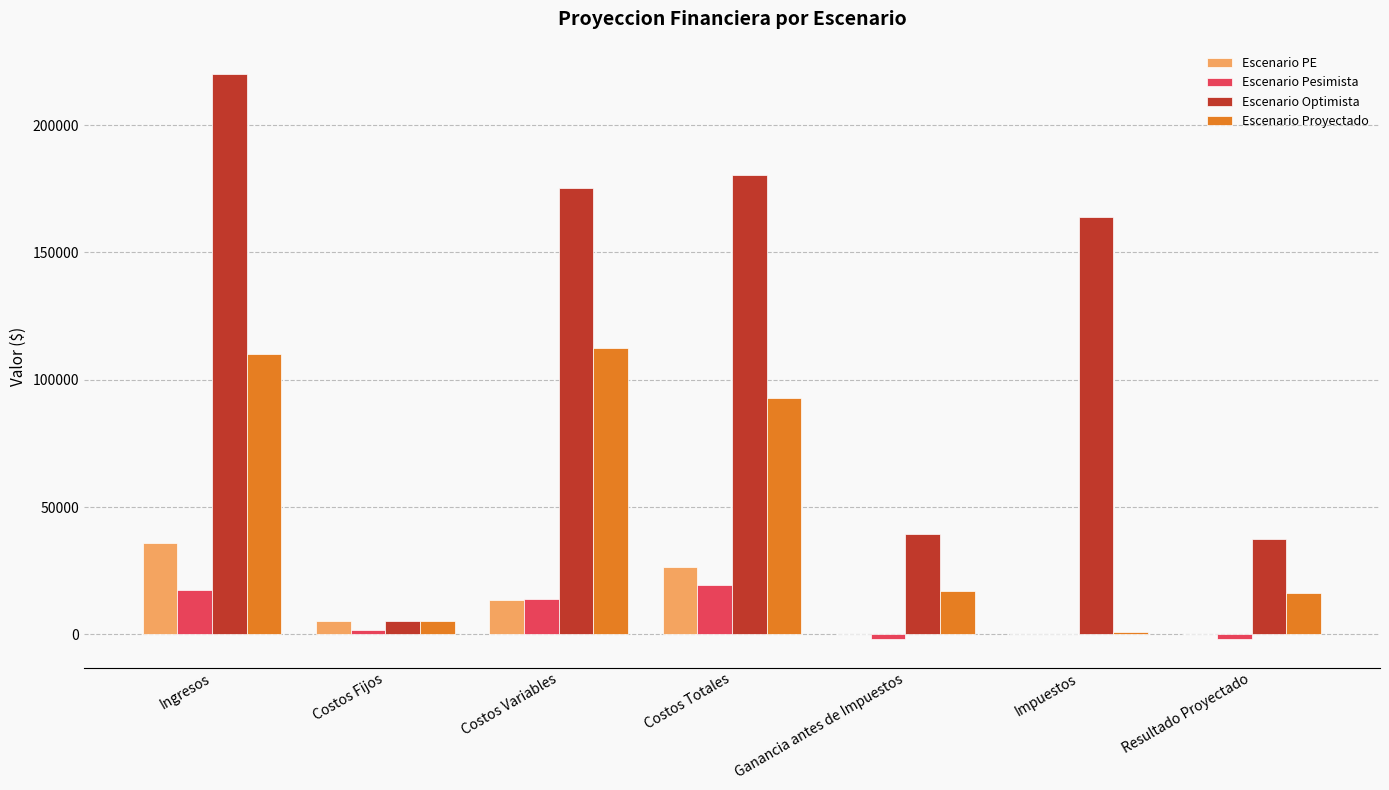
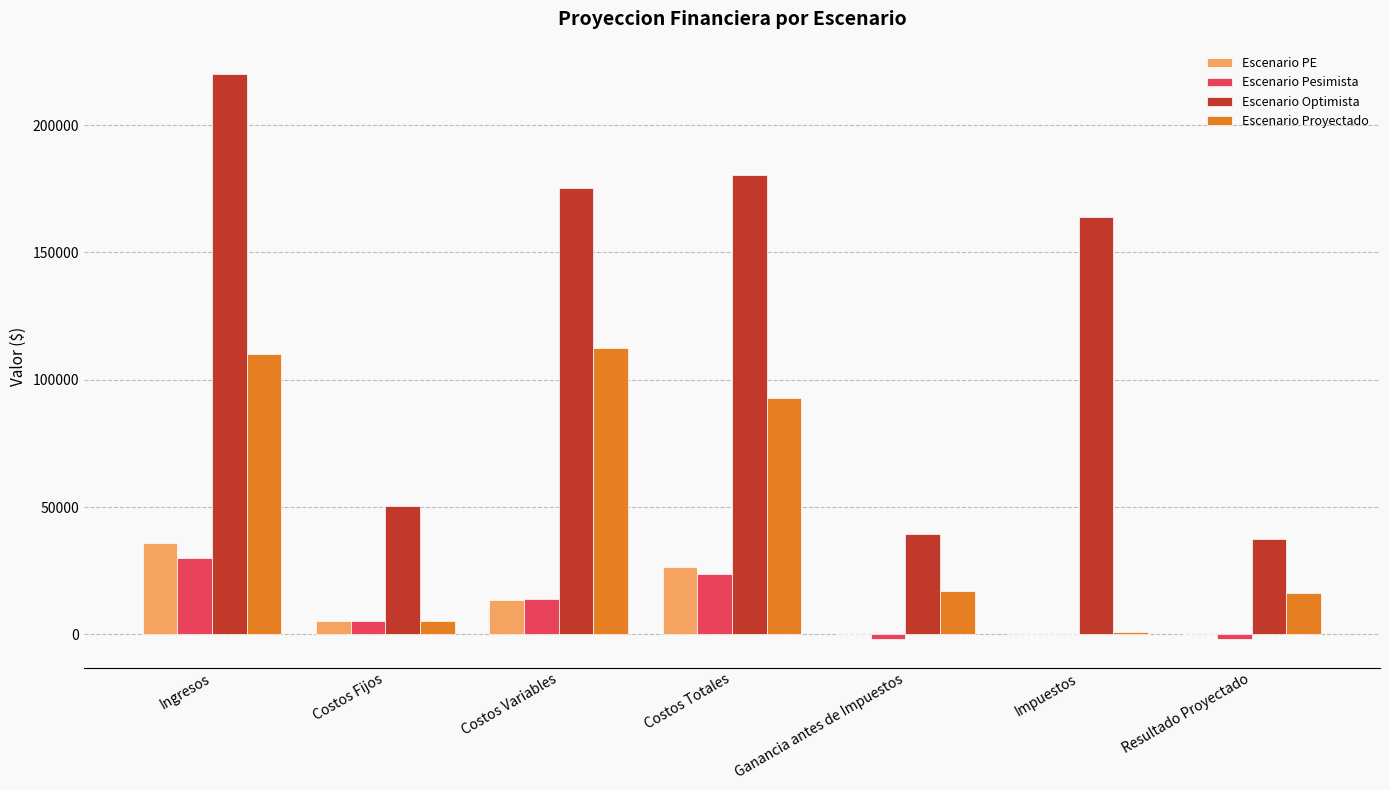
  {
    "Escenario PE": {
      "Ingresos": 36000,
      "Costos Fijos": 5000,
      "Costos Variables": 13000,
      "Costos Totales": 27000,
      "Ganancia antes de Impuestos": 0,
      "Impuestos": 0,
      "Resultado Proyectado": 0
    },
    "Escenario Pesimista": {
-     "Ingresos": 18000,
-     "Costos Fijos": 2000,
+     "Ingresos": 30000,
+     "Costos Fijos": 5000,
      "Costos Variables": 14000,
-     "Costos Totales": 19000,
+     "Costos Totales": 24000,
      "Ganancia antes de Impuestos": -2000,
      "Impuestos": 0,
      "Resultado Proyectado": -2000
    },
    "Escenario Optimista": {
      "Ingresos": 220000,
-     "Costos Fijos": 5000,
+     "Costos Fijos": 51000,
      "Costos Variables": 175000,
      "Costos Totales": 181000,
      "Ganancia antes de Impuestos": 39000,
      "Impuestos": 164000,
      "Resultado Proyectado": 37000
    },
    "Escenario Proyectado": {
      "Ingresos": 110000,
      "Costos Fijos": 5000,
      "Costos Variables": 112000,
      "Costos Totales": 93000,
      "Ganancia antes de Impuestos": 17000,
      "Resultado Proyectado": 16000
    }
  }
